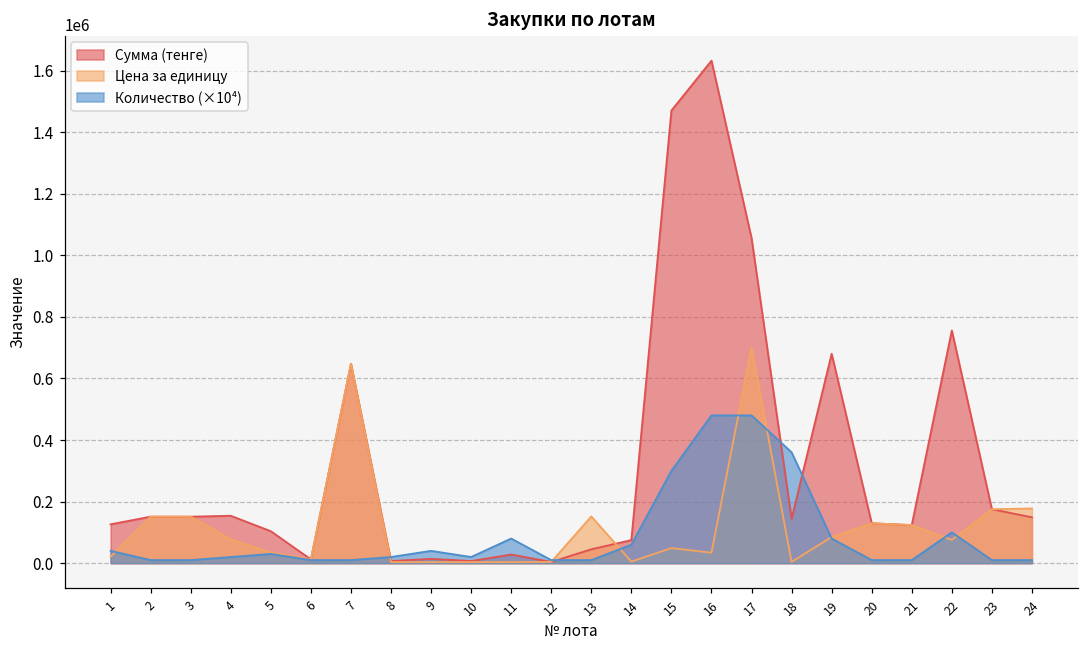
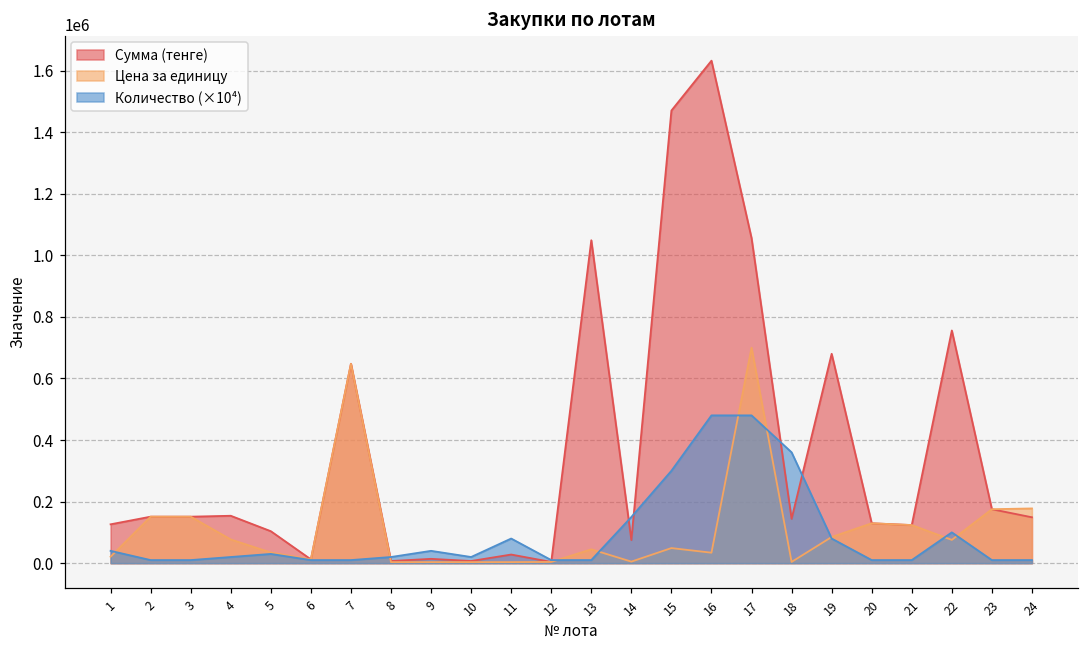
  {
    "Сумма (тенге)": {
      "1": 130000,
      "4": 150000,
      "5": 100000,
      "9": 10000,
      "11": 30000,
-     "13": 50000,
+     "13": 1050000,
      "14": 80000,
      "15": 1470000,
      "16": 1630000,
      "17": 1060000,
      "18": 140000,
      "19": 680000,
      "22": 760000,
      "24": 150000
    },
    "Цена за единицу": {
      "1": 20000,
      "4": 80000,
      "9": 0,
      "11": 0,
-     "13": 150000,
+     "13": 50000,
      "14": 10000,
      "15": 50000,
      "16": 30000,
      "17": 700000,
      "18": 0,
      "22": 80000,
      "24": 180000
    },
    "Количество (×10⁴)": {
      "1": 40000,
      "2": 10000,
      "3": 10000,
      "4": 20000,
      "7": 10000,
      "8": 20000,
      "9": 40000,
      "10": 20000,
      "11": 80000,
      "13": 10000,
-     "14": 60000,
+     "14": 150000,
      "15": 300000,
      "16": 480000,
      "17": 480000,
      "18": 360000,
      "20": 10000,
      "21": 10000,
      "22": 100000,
      "23": 10000,
      "24": 10000
    }
  }
